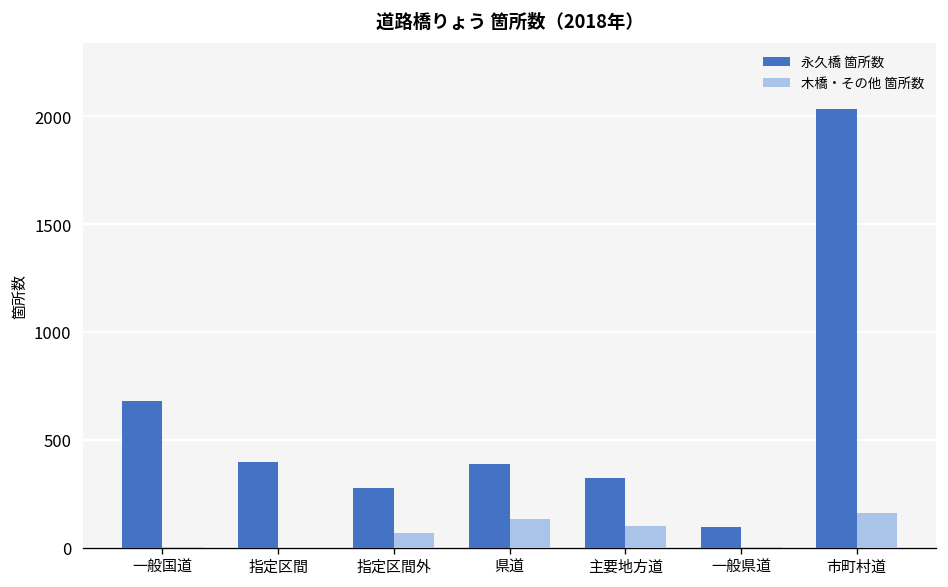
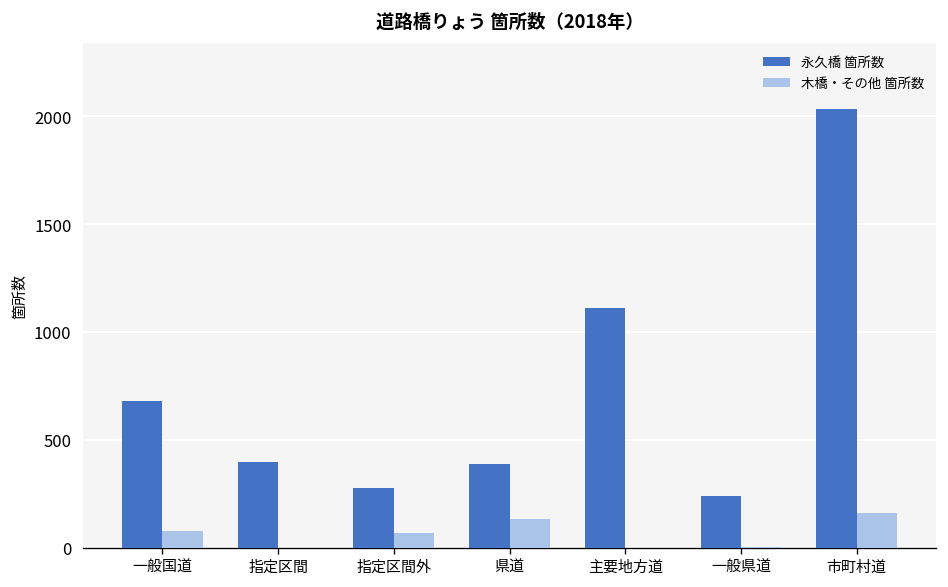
  {
    "永久橋 箇所数": {
      "一般国道": 680,
      "指定区間": 400,
      "指定区間外": 280,
      "県道": 390,
-     "主要地方道": 320,
-     "一般県道": 100,
+     "主要地方道": 1110,
+     "一般県道": 240,
      "市町村道": 2030
    },
    "木橋・その他 箇所数": {
-     "一般国道": 0,
+     "一般国道": 80,
      "指定区間": 0,
      "指定区間外": 70,
      "県道": 130,
-     "主要地方道": 100,
+     "主要地方道": 0,
      "市町村道": 160
    }
  }
